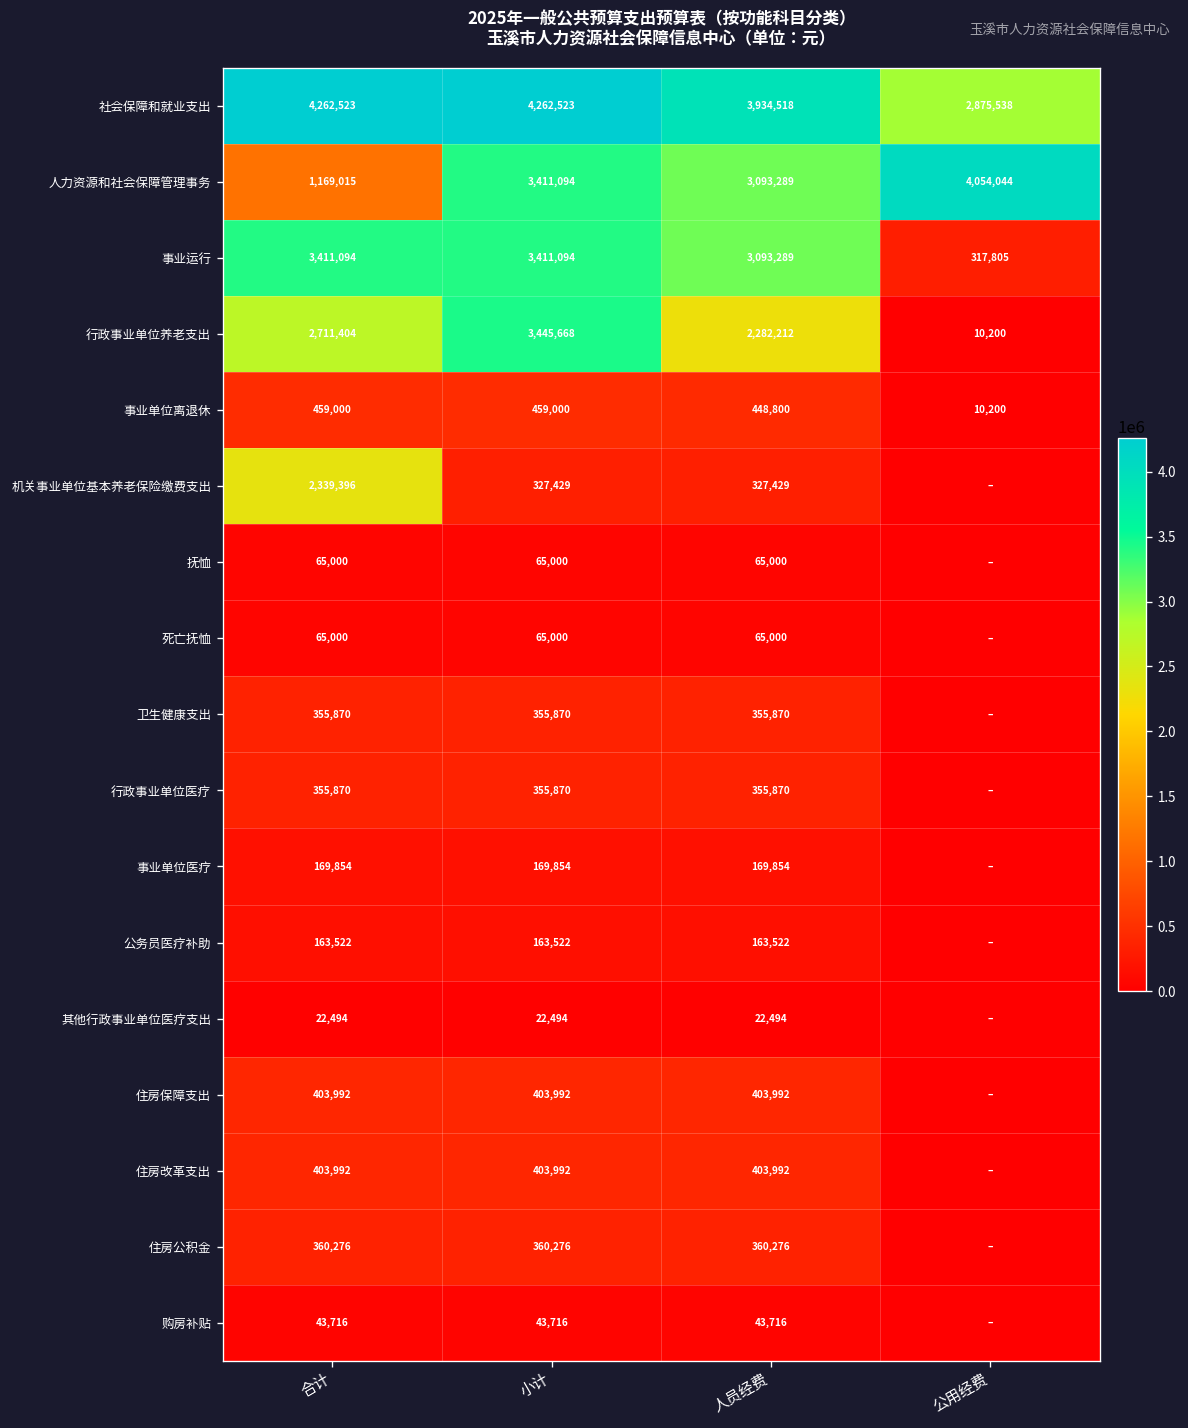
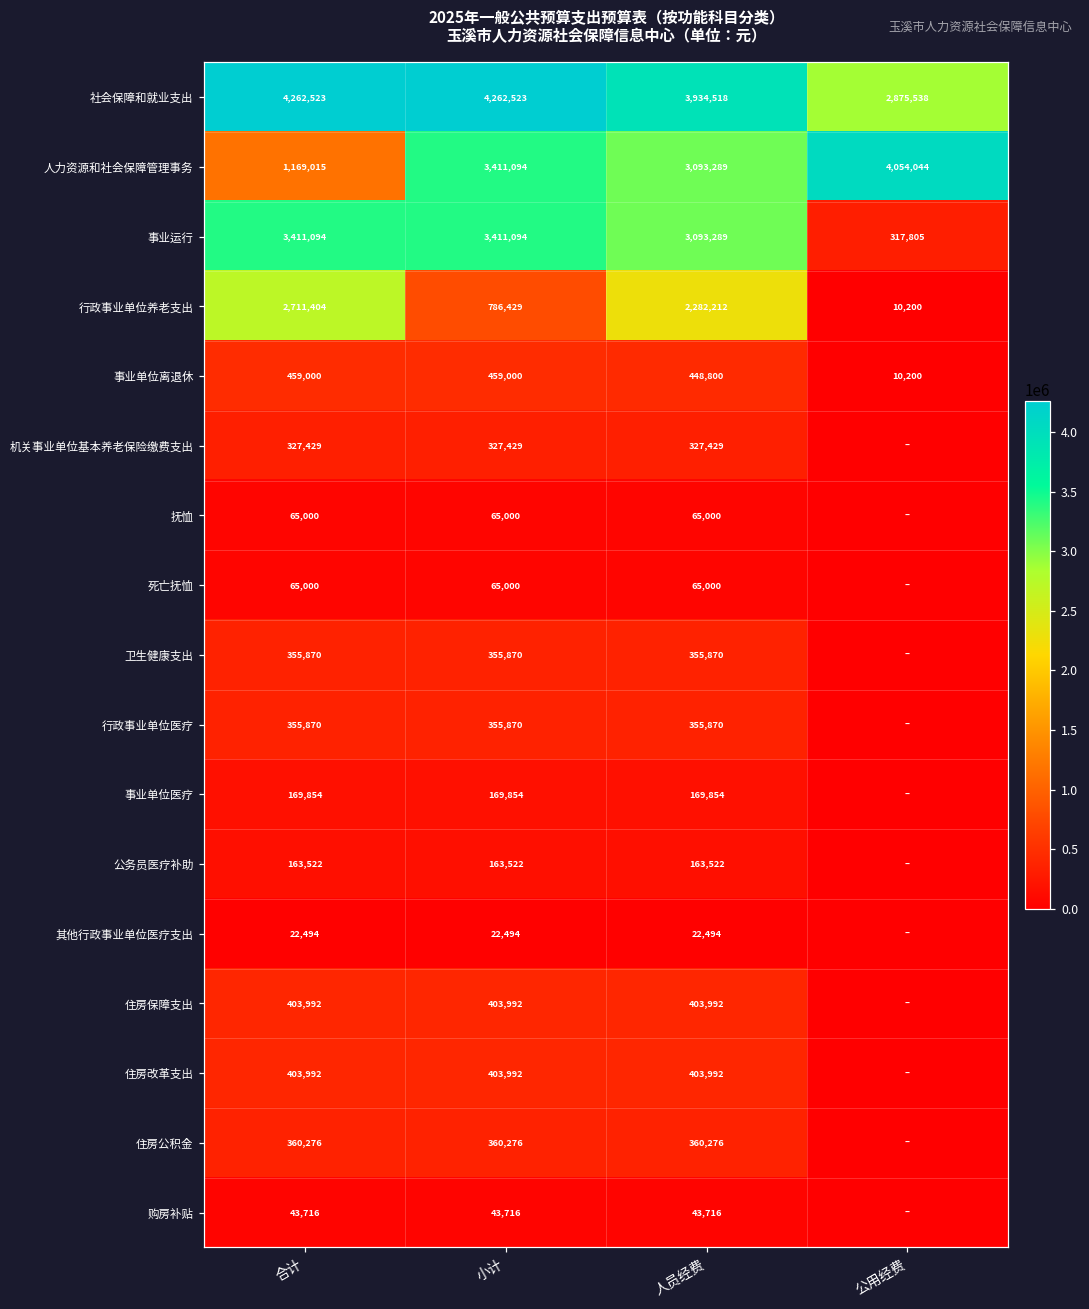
  {
    "社会保障和就业支出": {
      "合计": "4,262,523",
      "小计": "4,262,523",
      "人员经费": "3,934,518",
      "公用经费": "2,875,538"
    },
    "人力资源和社会保障管理事务": {
      "合计": "1,169,015",
      "小计": "3,411,094",
      "人员经费": "3,093,289",
      "公用经费": "4,054,044"
    },
    "事业运行": {
      "合计": "3,411,094",
      "小计": "3,411,094",
      "人员经费": "3,093,289",
      "公用经费": "317,805"
    },
    "行政事业单位养老支出": {
      "合计": "2,711,404",
-     "小计": "3,445,668",
+     "小计": "786,429",
      "人员经费": "2,282,212",
      "公用经费": "10,200"
    },
    "事业单位离退休": {
      "合计": "459,000",
      "小计": "459,000",
      "人员经费": "448,800",
      "公用经费": "10,200"
    },
    "机关事业单位基本养老保险缴费支出": {
-     "合计": "2,339,396",
+     "合计": "327,429",
      "小计": "327,429",
      "人员经费": "327,429"
    },
    "抚恤": {
      "合计": "65,000",
      "小计": "65,000",
      "人员经费": "65,000"
    },
    "死亡抚恤": {
      "合计": "65,000",
      "小计": "65,000",
      "人员经费": "65,000"
    },
    "卫生健康支出": {
      "合计": "355,870",
      "小计": "355,870",
      "人员经费": "355,870"
    },
    "行政事业单位医疗": {
      "合计": "355,870",
      "小计": "355,870",
      "人员经费": "355,870"
    },
    "事业单位医疗": {
      "合计": "169,854",
      "小计": "169,854",
      "人员经费": "169,854"
    },
    "公务员医疗补助": {
      "合计": "163,522",
      "小计": "163,522",
      "人员经费": "163,522"
    },
    "其他行政事业单位医疗支出": {
      "合计": "22,494",
      "小计": "22,494",
      "人员经费": "22,494"
    },
    "住房保障支出": {
      "合计": "403,992",
      "小计": "403,992",
      "人员经费": "403,992"
    },
    "住房改革支出": {
      "合计": "403,992",
      "小计": "403,992",
      "人员经费": "403,992"
    },
    "住房公积金": {
      "合计": "360,276",
      "小计": "360,276",
      "人员经费": "360,276"
    },
    "购房补贴": {
      "合计": "43,716",
      "小计": "43,716",
      "人员经费": "43,716"
    }
  }
